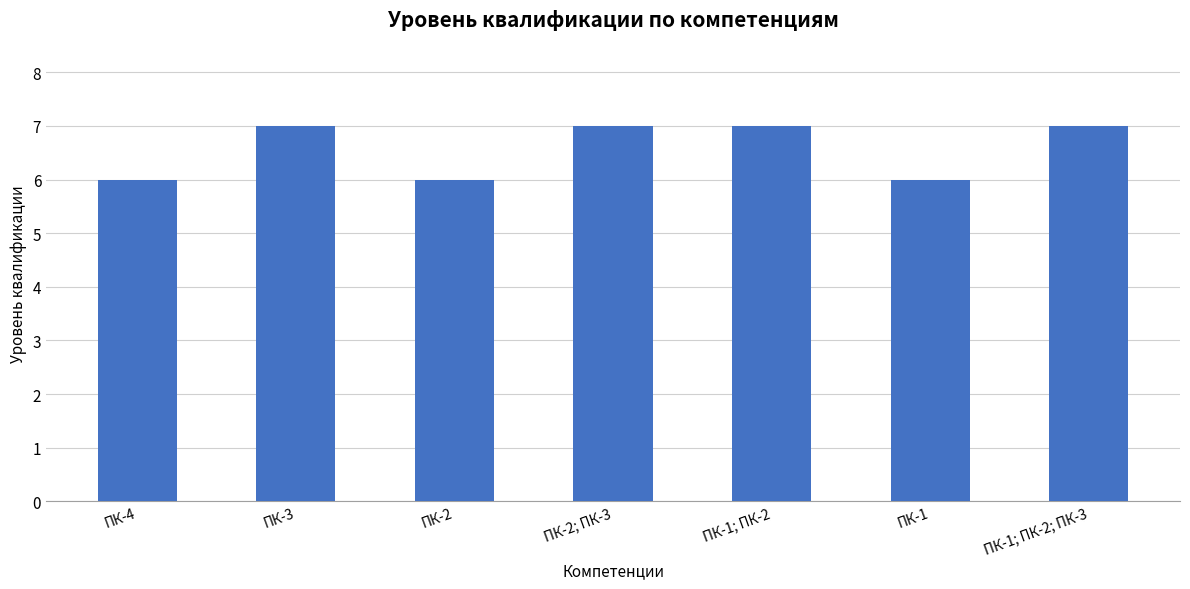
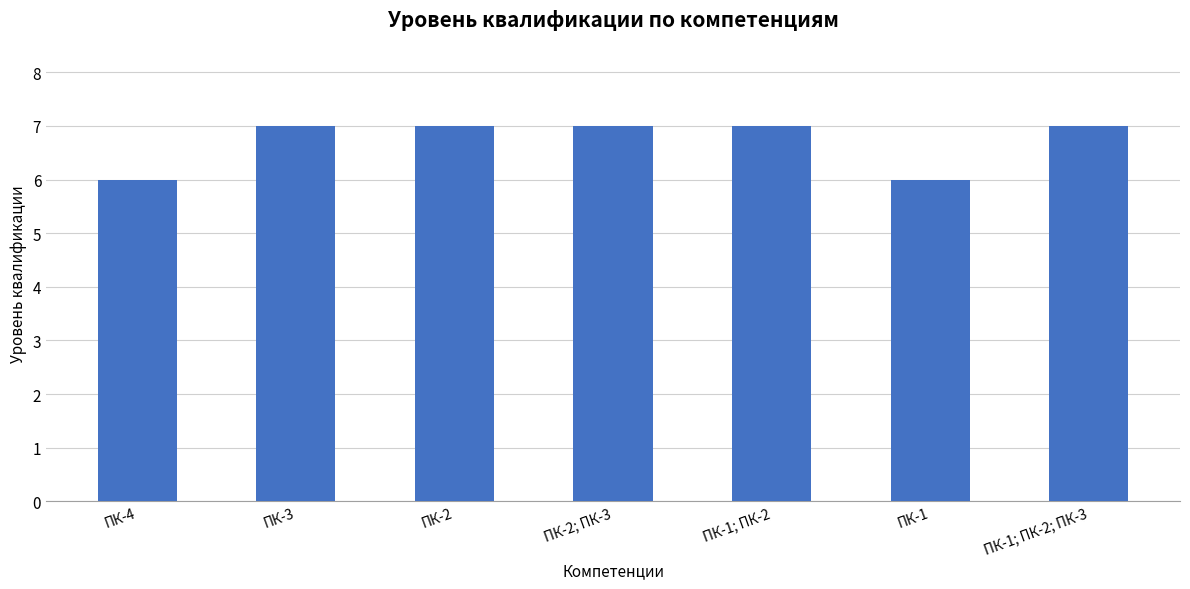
  {
    "ПК-4": 6,
    "ПК-3": 7,
-   "ПК-2": 6,
+   "ПК-2": 7,
    "ПК-2; ПК-3": 7,
    "ПК-1; ПК-2": 7,
    "ПК-1": 6,
    "ПК-1; ПК-2; ПК-3": 7
  }
